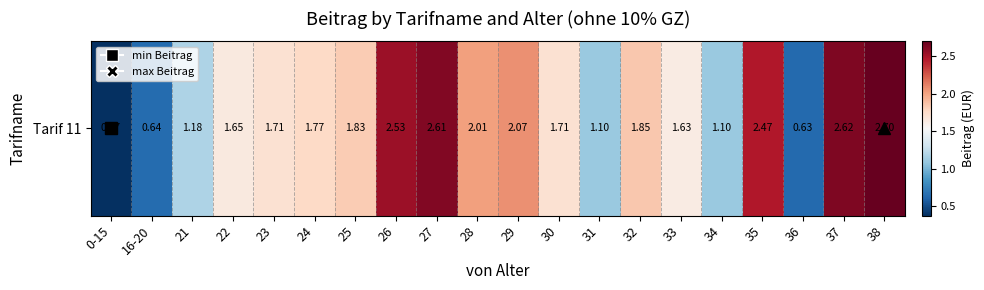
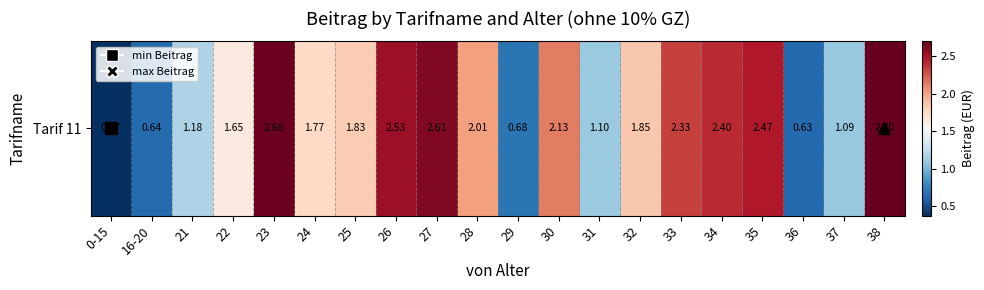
  {
    "Tarif 11": {
      "16-20": 0.64,
      "21": 1.18,
      "22": 1.65,
-     "23": 1.71,
+     "23": 2.68,
      "24": 1.77,
      "25": 1.83,
      "26": 2.53,
      "27": 2.61,
      "28": 2.01,
-     "29": 2.07,
-     "30": 1.71,
+     "29": 0.68,
+     "30": 2.13,
      "31": 1.10,
      "32": 1.85,
-     "33": 1.63,
-     "34": 1.10,
+     "33": 2.33,
+     "34": 2.40,
      "35": 2.47,
      "36": 0.63,
-     "37": 2.62
+     "37": 1.09
    }
  }
